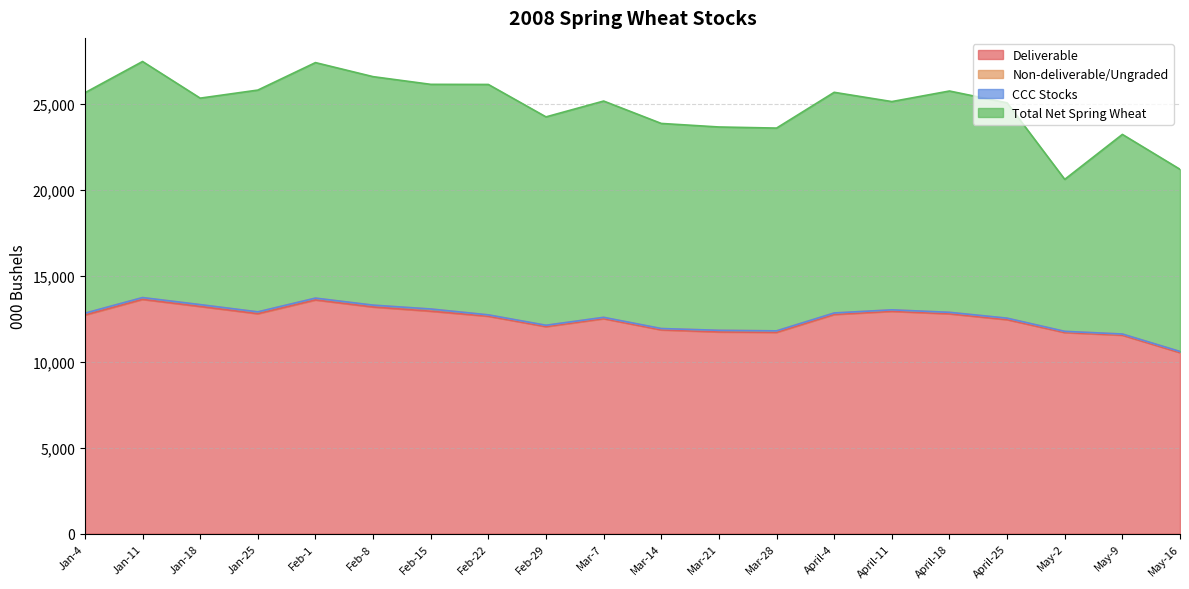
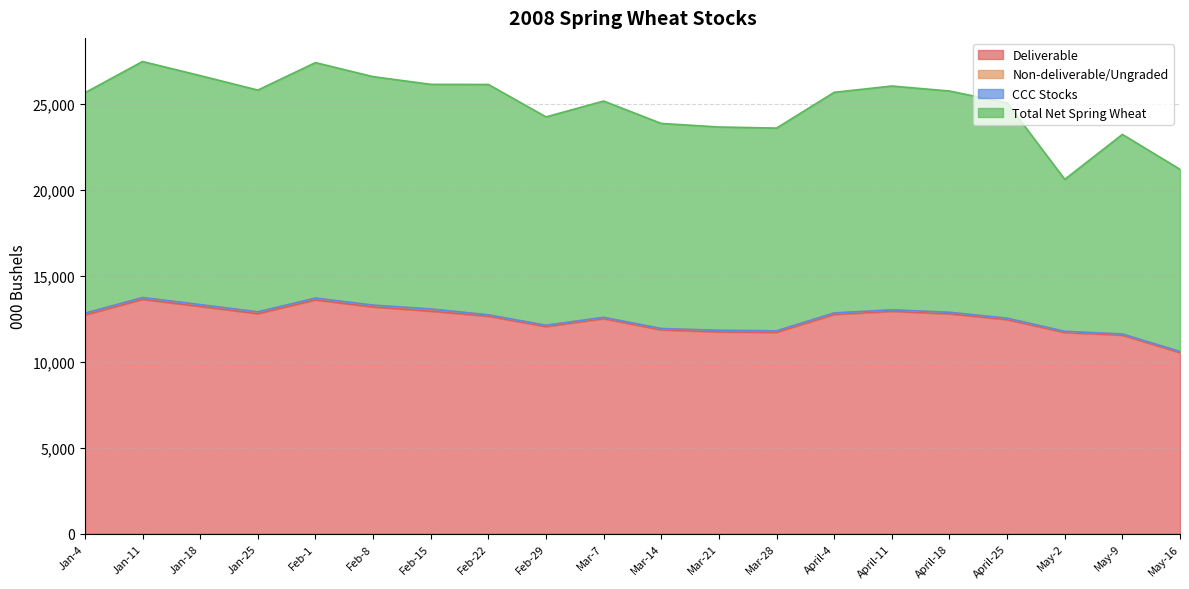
  {
    "Total Net Spring Wheat": {
      "Jan-4": "12,800",
      "Jan-11": "13,700",
-     "Jan-18": "12,000",
+     "Jan-18": "13,300",
      "Jan-25": "12,900",
      "Feb-1": "13,700",
      "Feb-8": "13,300",
      "Feb-15": "13,100",
      "Feb-22": "13,400",
      "Feb-29": "12,100",
      "Mar-7": "12,600",
      "Mar-14": "11,900",
      "Mar-21": "11,800",
      "Mar-28": "11,800",
      "April-4": "12,800",
-     "April-11": "12,100",
+     "April-11": "13,000",
      "April-18": "12,900",
      "May-2": "8,800",
      "May-9": "11,600",
      "May-16": "10,600"
    }
  }
